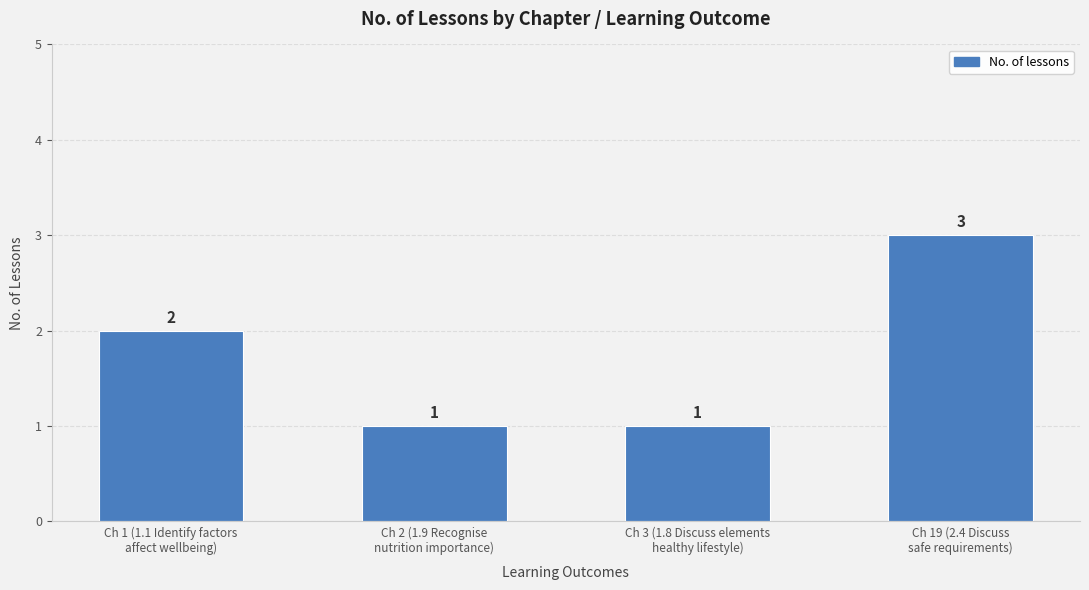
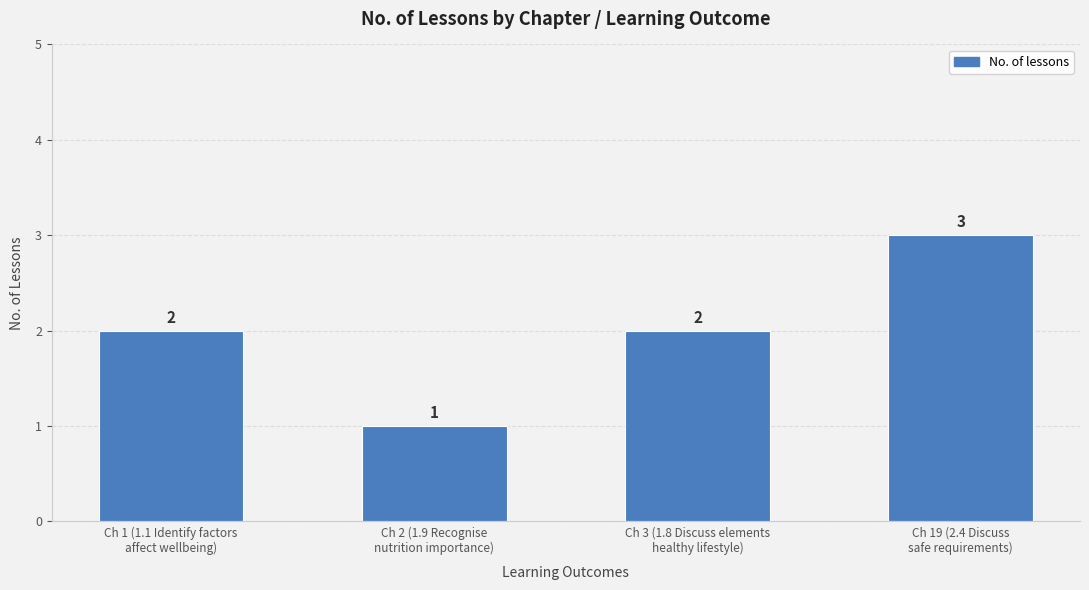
  {
    "Ch 1 (1.1 Identify factors affect wellbeing)": 2,
    "Ch 2 (1.9 Recognise nutrition importance)": 1,
-   "Ch 3 (1.8 Discuss elements healthy lifestyle)": 1,
+   "Ch 3 (1.8 Discuss elements healthy lifestyle)": 2,
    "Ch 19 (2.4 Discuss safe requirements)": 3
  }
